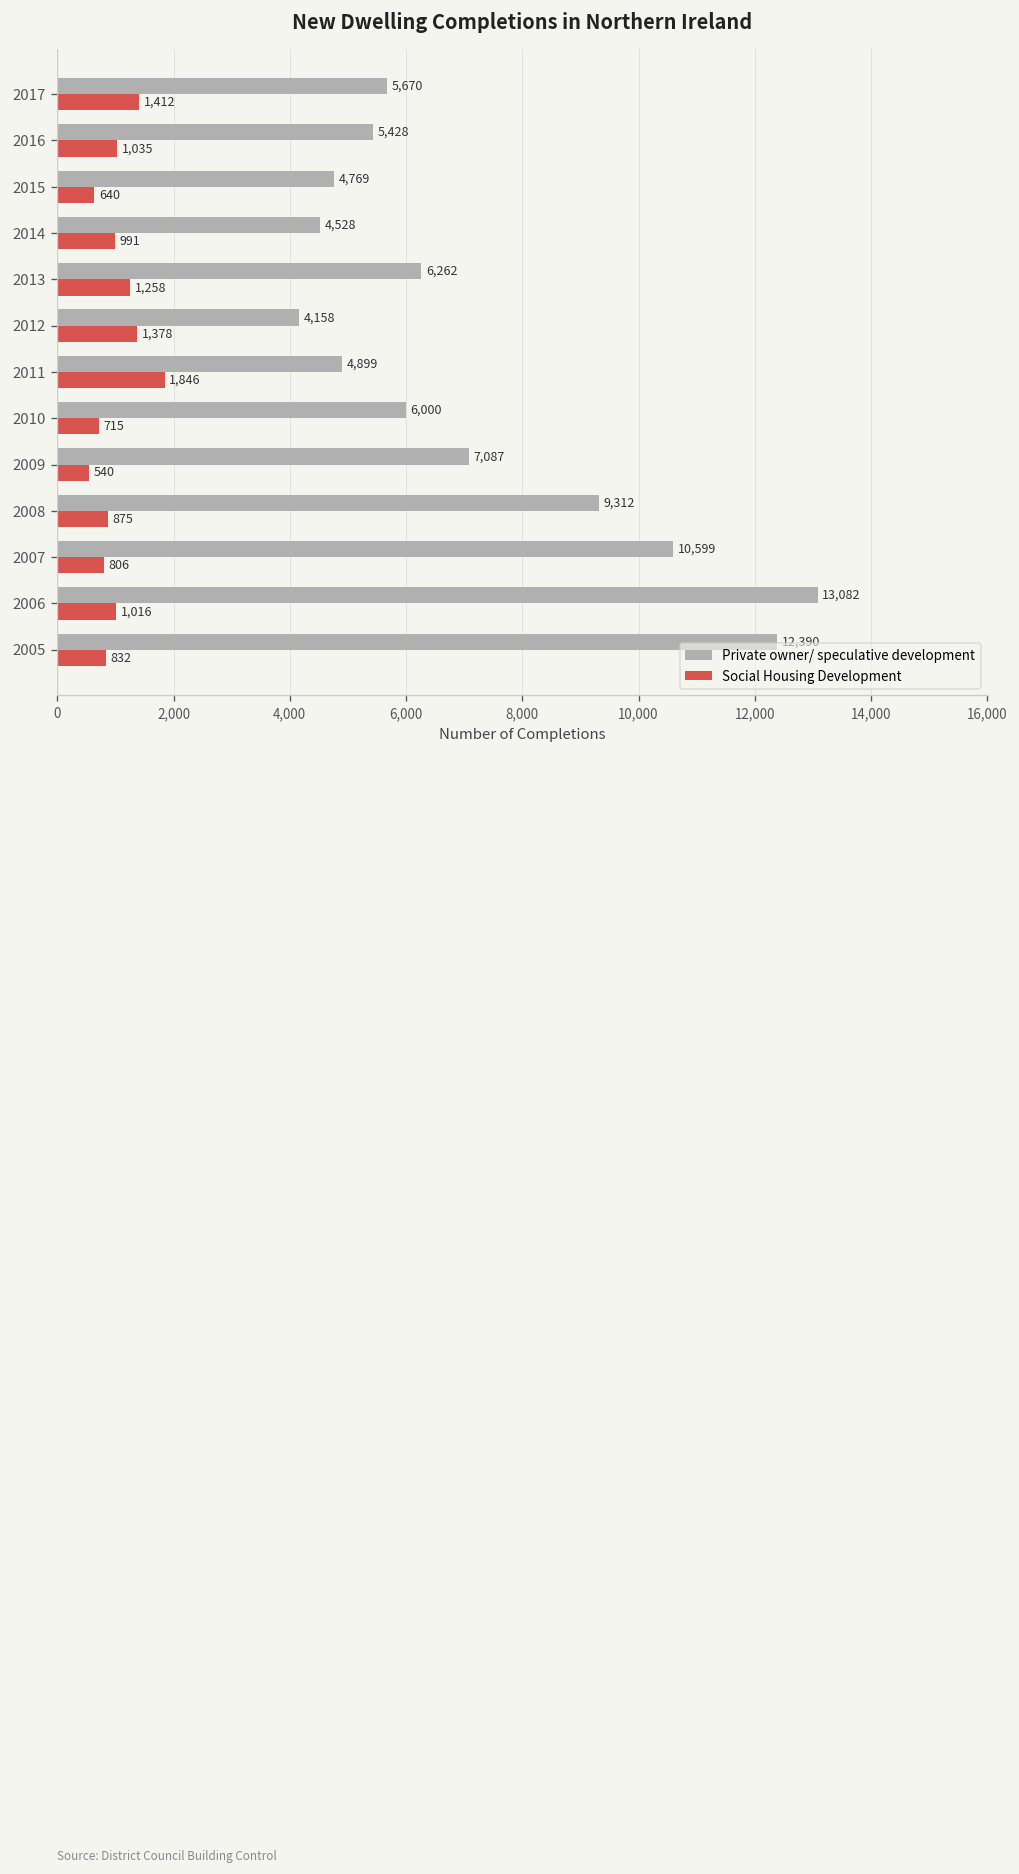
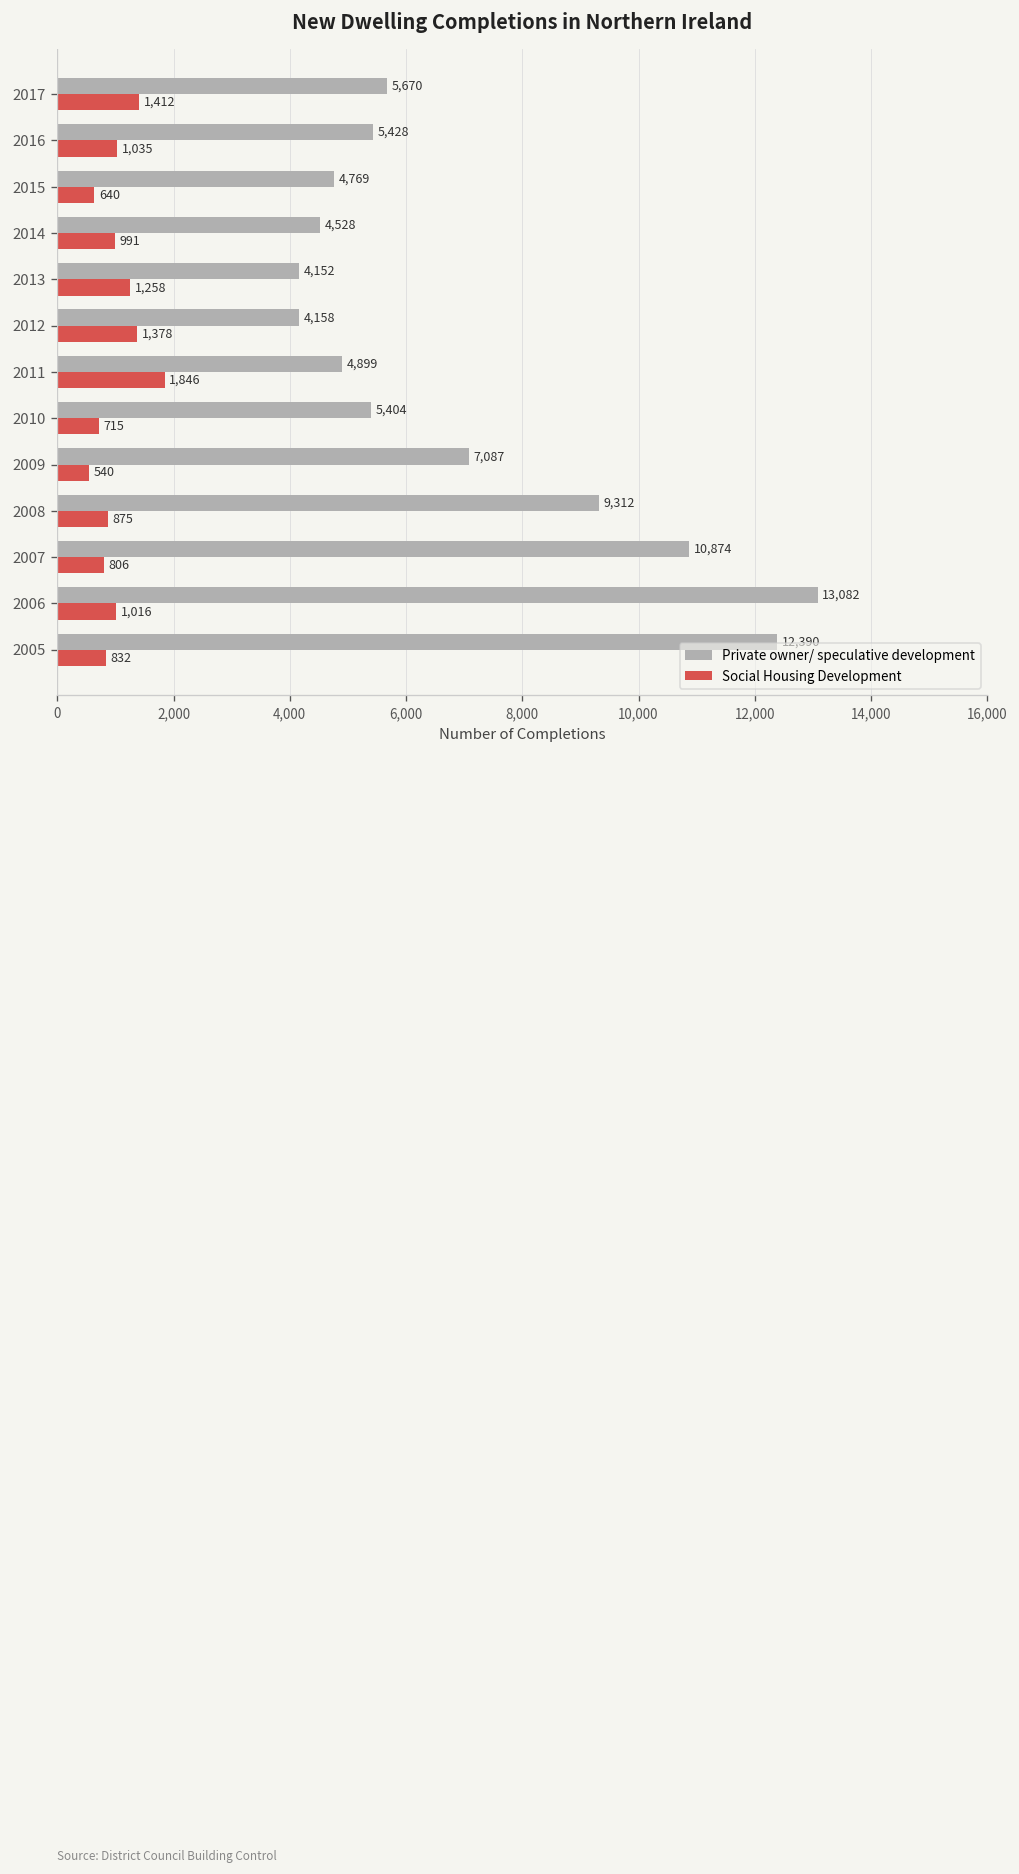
  {
    "Private owner/ speculative development": {
      "2017": "5,670",
      "2016": "5,428",
      "2015": "4,769",
      "2014": "4,528",
-     "2013": "6,262",
+     "2013": "4,152",
      "2012": "4,158",
      "2011": "4,899",
-     "2010": "6,000",
+     "2010": "5,404",
      "2009": "7,087",
      "2008": "9,312",
-     "2007": "10,599",
+     "2007": "10,874",
      "2006": "13,082"
    },
    "Social Housing Development": {
      "2017": "1,412",
      "2016": "1,035",
      "2015": "640",
      "2014": "991",
      "2013": "1,258",
      "2012": "1,378",
      "2011": "1,846",
      "2010": "715",
      "2009": "540",
      "2008": "875",
      "2007": "806",
      "2006": "1,016",
      "2005": "832"
    }
  }
